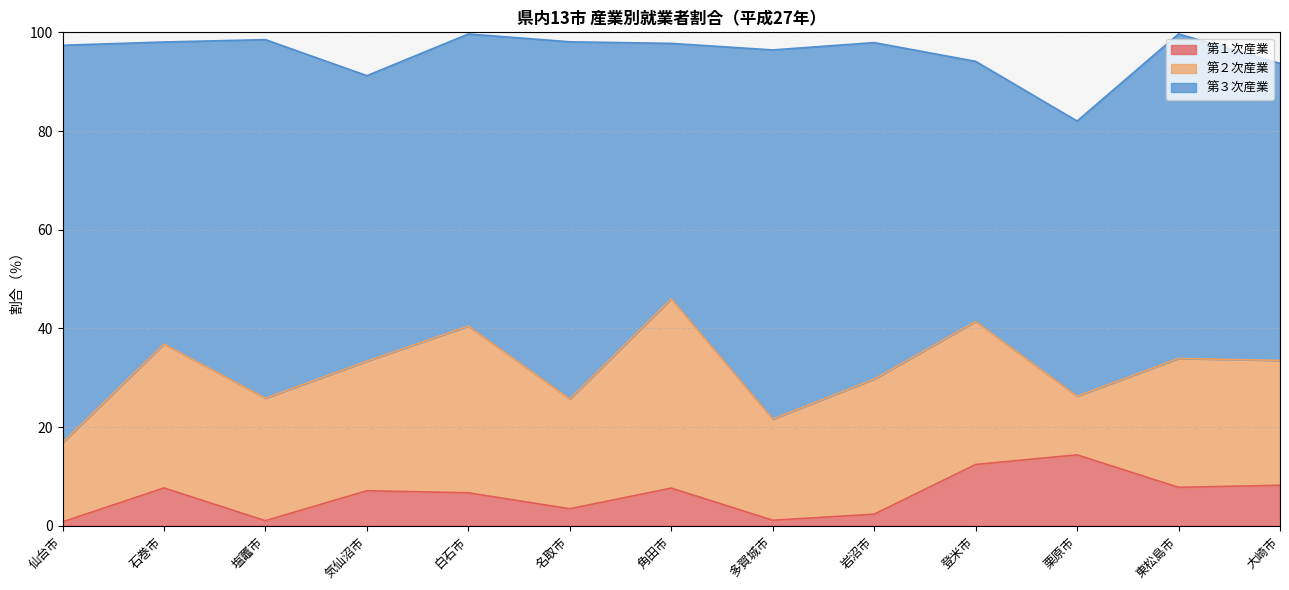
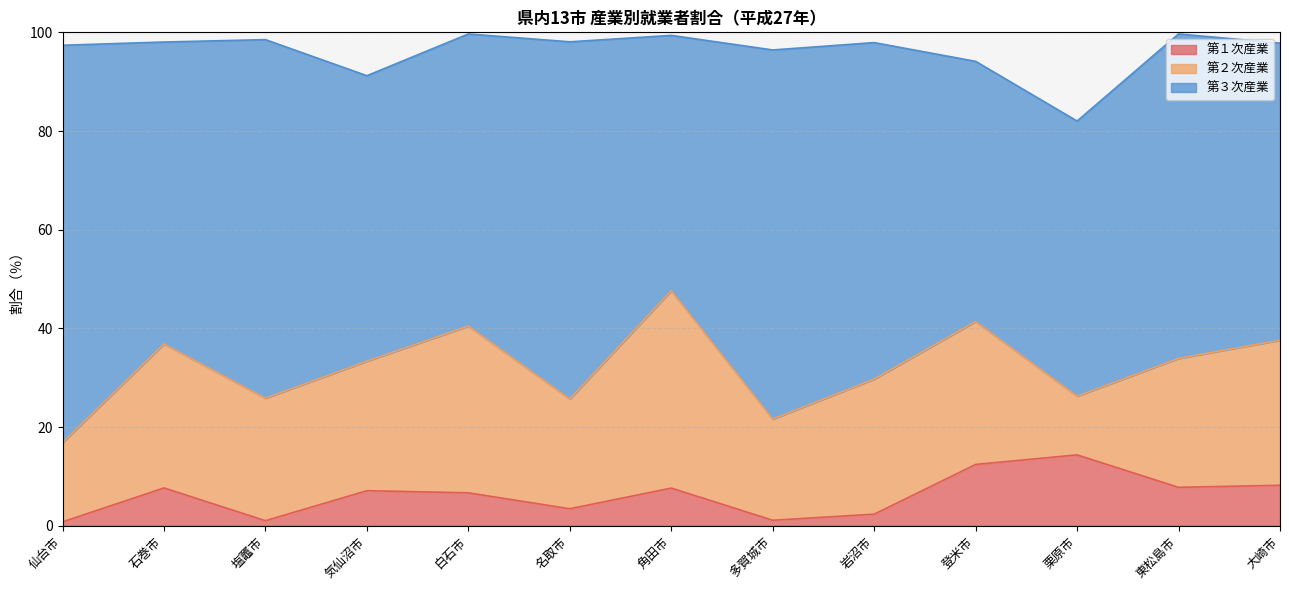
  {
    "第１次産業": {
      "仙台市": 1,
      "石巻市": 8,
      "塩竈市": 1,
      "気仙沼市": 7,
      "白石市": 7,
      "名取市": 3,
      "角田市": 8,
      "多賀城市": 1,
      "岩沼市": 2,
      "登米市": 12,
      "栗原市": 14,
      "東松島市": 8,
      "大崎市": 8
    },
    "第２次産業": {
      "仙台市": 16,
      "石巻市": 29,
      "塩竈市": 25,
      "気仙沼市": 26,
      "白石市": 34,
      "名取市": 22,
-     "角田市": 38,
+     "角田市": 40,
      "多賀城市": 21,
      "岩沼市": 27,
      "登米市": 29,
      "栗原市": 12,
      "東松島市": 26,
-     "大崎市": 25
+     "大崎市": 29
    },
    "第３次産業": {
      "仙台市": 81,
      "石巻市": 61,
      "塩竈市": 73,
      "気仙沼市": 58,
      "白石市": 59,
      "名取市": 72,
      "角田市": 52,
      "多賀城市": 75,
      "岩沼市": 68,
      "登米市": 53,
      "栗原市": 56,
      "東松島市": 66,
      "大崎市": 60
    }
  }
